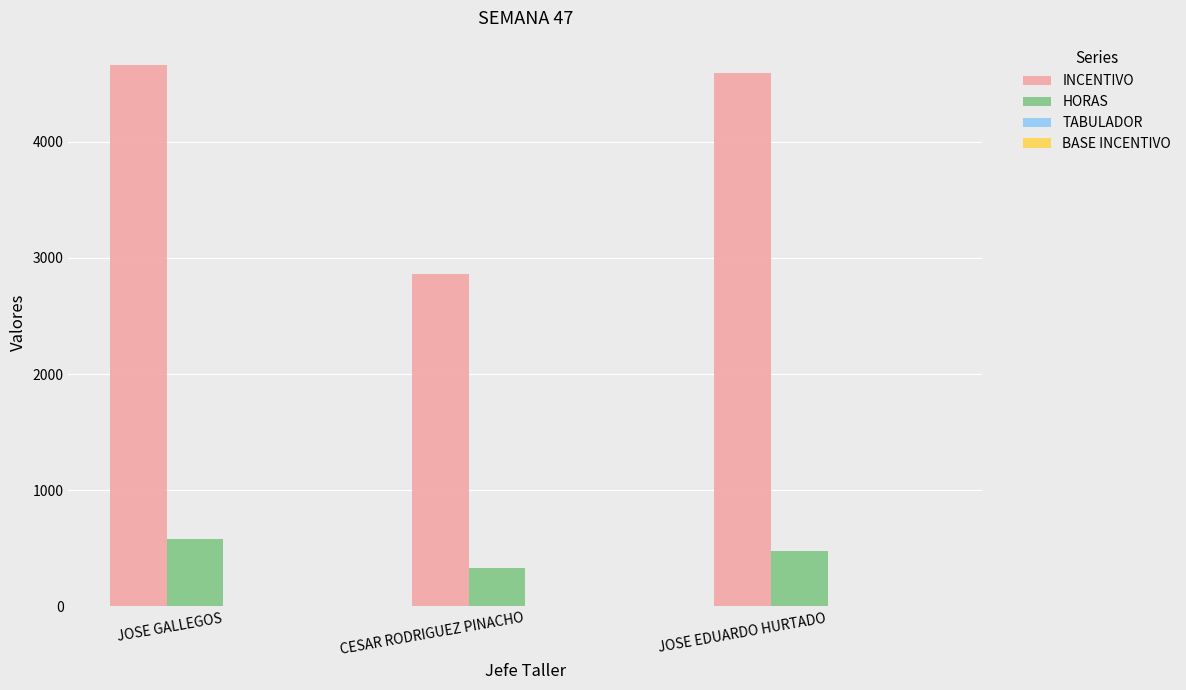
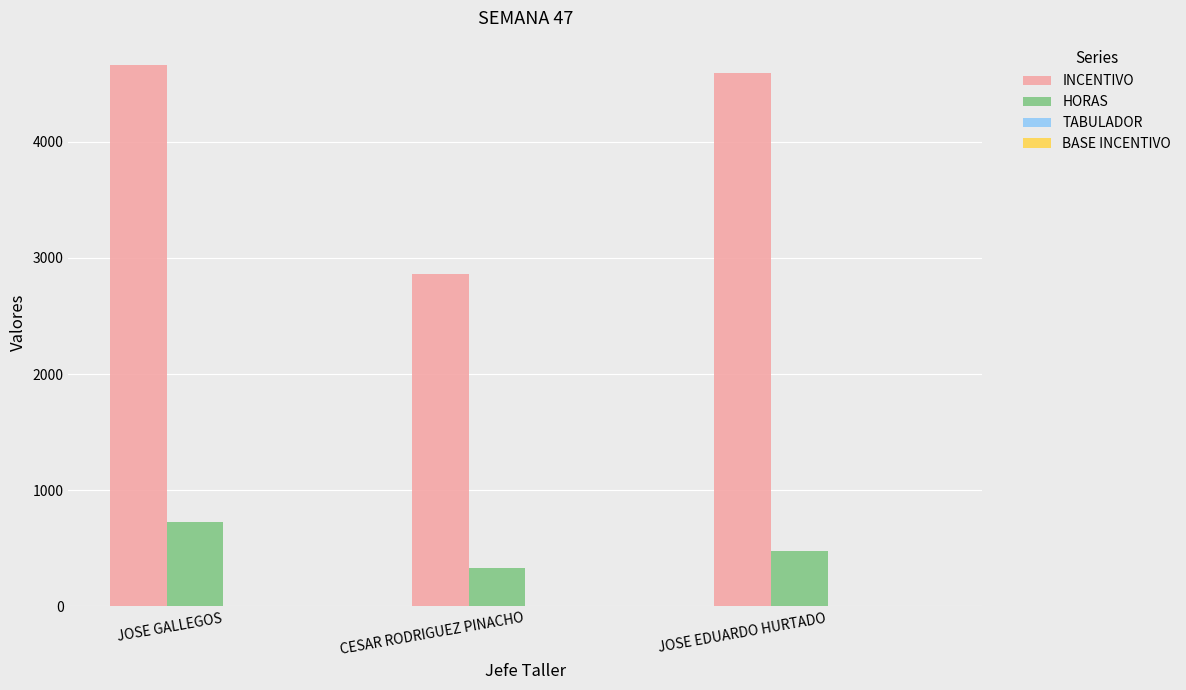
  {
    "INCENTIVO": {
      "JOSE GALLEGOS": 4660,
      "CESAR RODRIGUEZ PINACHO": 2860,
      "JOSE EDUARDO HURTADO": 4590
    },
    "HORAS": {
-     "JOSE GALLEGOS": 580,
+     "JOSE GALLEGOS": 730,
      "CESAR RODRIGUEZ PINACHO": 330,
      "JOSE EDUARDO HURTADO": 480
    }
  }
